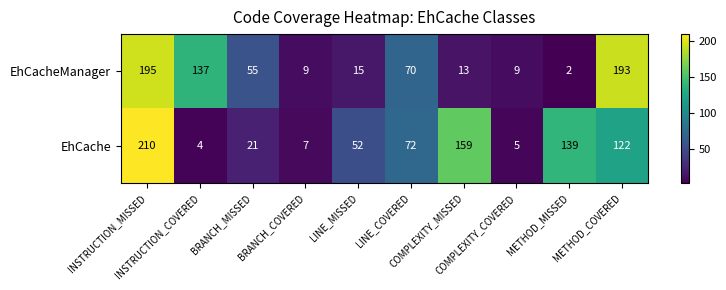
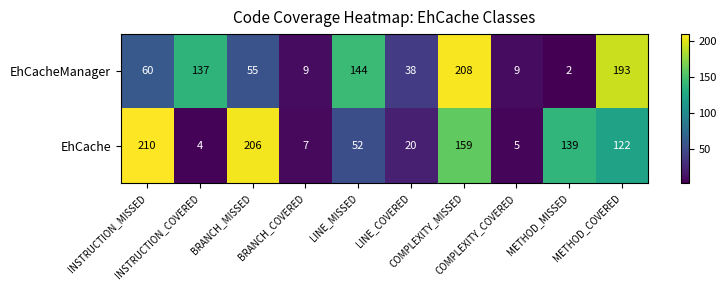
  {
    "EhCacheManager": {
-     "INSTRUCTION_MISSED": 195,
+     "INSTRUCTION_MISSED": 60,
      "INSTRUCTION_COVERED": 137,
      "BRANCH_MISSED": 55,
      "BRANCH_COVERED": 9,
-     "LINE_MISSED": 15,
-     "LINE_COVERED": 70,
-     "COMPLEXITY_MISSED": 13,
+     "LINE_MISSED": 144,
+     "LINE_COVERED": 38,
+     "COMPLEXITY_MISSED": 208,
      "COMPLEXITY_COVERED": 9,
      "METHOD_MISSED": 2,
      "METHOD_COVERED": 193
    },
    "EhCache": {
      "INSTRUCTION_MISSED": 210,
      "INSTRUCTION_COVERED": 4,
-     "BRANCH_MISSED": 21,
+     "BRANCH_MISSED": 206,
      "BRANCH_COVERED": 7,
      "LINE_MISSED": 52,
-     "LINE_COVERED": 72,
+     "LINE_COVERED": 20,
      "COMPLEXITY_MISSED": 159,
      "COMPLEXITY_COVERED": 5,
      "METHOD_MISSED": 139,
      "METHOD_COVERED": 122
    }
  }
